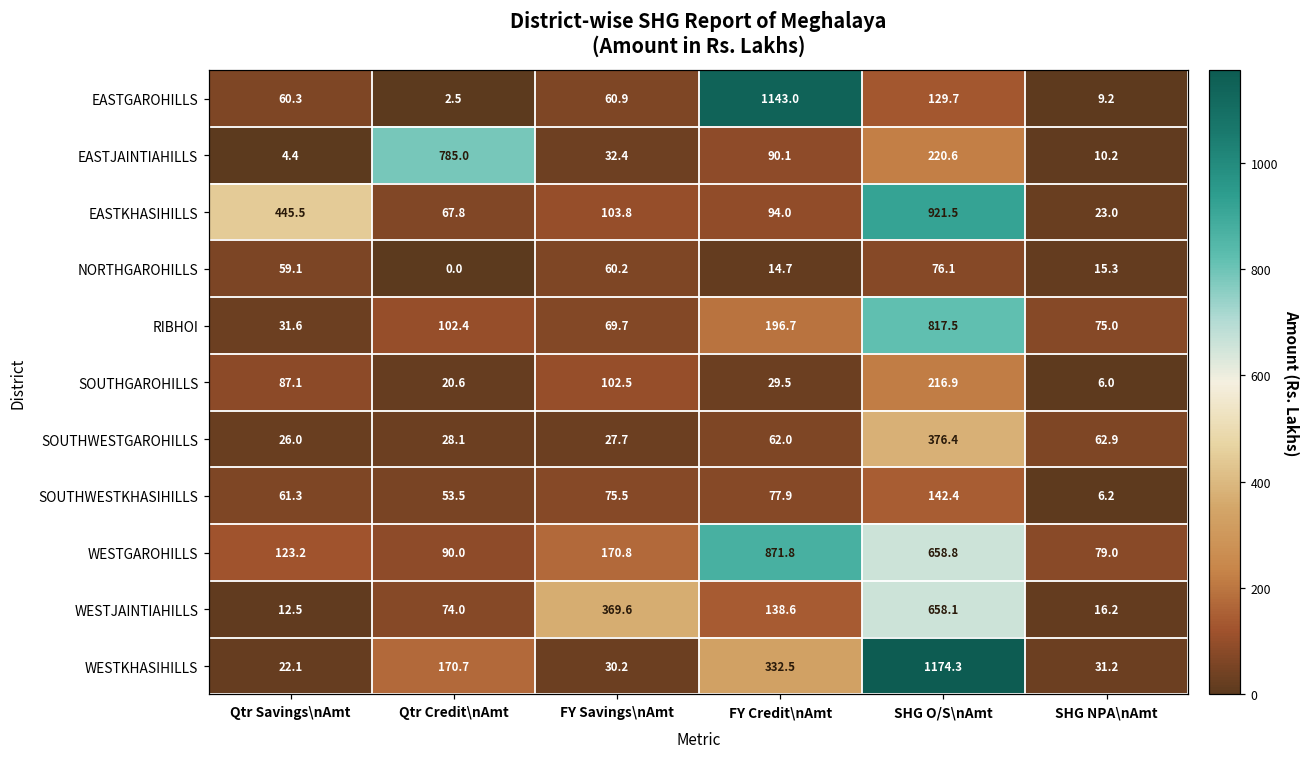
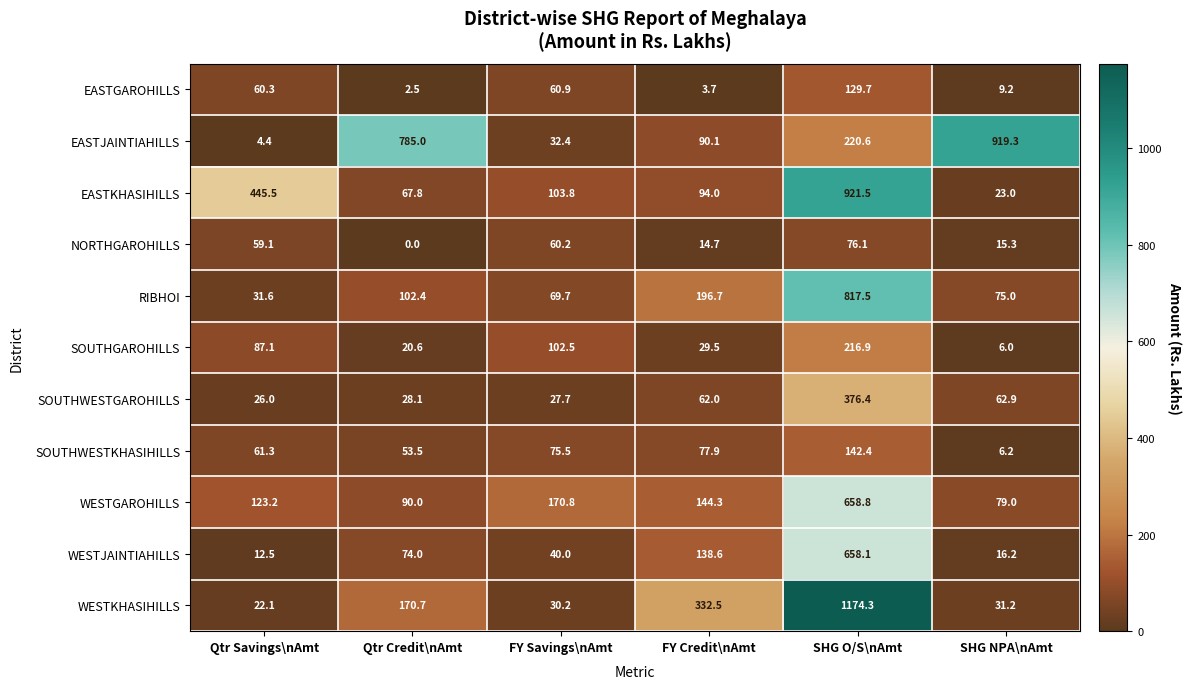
  {
    "EASTGAROHILLS": {
      "Qtr Savings\\nAmt": 60.3,
      "Qtr Credit\\nAmt": 2.5,
      "FY Savings\\nAmt": 60.9,
-     "FY Credit\\nAmt": 1143.0,
+     "FY Credit\\nAmt": 3.7,
      "SHG O/S\\nAmt": 129.7,
      "SHG NPA\\nAmt": 9.2
    },
    "EASTJAINTIAHILLS": {
      "Qtr Savings\\nAmt": 4.4,
      "Qtr Credit\\nAmt": 785.0,
      "FY Savings\\nAmt": 32.4,
      "FY Credit\\nAmt": 90.1,
      "SHG O/S\\nAmt": 220.6,
-     "SHG NPA\\nAmt": 10.2
+     "SHG NPA\\nAmt": 919.3
    },
    "EASTKHASIHILLS": {
      "Qtr Savings\\nAmt": 445.5,
      "Qtr Credit\\nAmt": 67.8,
      "FY Savings\\nAmt": 103.8,
      "FY Credit\\nAmt": 94.0,
      "SHG O/S\\nAmt": 921.5,
      "SHG NPA\\nAmt": 23.0
    },
    "NORTHGAROHILLS": {
      "Qtr Savings\\nAmt": 59.1,
      "Qtr Credit\\nAmt": 0.0,
      "FY Savings\\nAmt": 60.2,
      "FY Credit\\nAmt": 14.7,
      "SHG O/S\\nAmt": 76.1,
      "SHG NPA\\nAmt": 15.3
    },
    "RIBHOI": {
      "Qtr Savings\\nAmt": 31.6,
      "Qtr Credit\\nAmt": 102.4,
      "FY Savings\\nAmt": 69.7,
      "FY Credit\\nAmt": 196.7,
      "SHG O/S\\nAmt": 817.5,
      "SHG NPA\\nAmt": 75.0
    },
    "SOUTHGAROHILLS": {
      "Qtr Savings\\nAmt": 87.1,
      "Qtr Credit\\nAmt": 20.6,
      "FY Savings\\nAmt": 102.5,
      "FY Credit\\nAmt": 29.5,
      "SHG O/S\\nAmt": 216.9,
      "SHG NPA\\nAmt": 6.0
    },
    "SOUTHWESTGAROHILLS": {
      "Qtr Savings\\nAmt": 26.0,
      "Qtr Credit\\nAmt": 28.1,
      "FY Savings\\nAmt": 27.7,
      "FY Credit\\nAmt": 62.0,
      "SHG O/S\\nAmt": 376.4,
      "SHG NPA\\nAmt": 62.9
    },
    "SOUTHWESTKHASIHILLS": {
      "Qtr Savings\\nAmt": 61.3,
      "Qtr Credit\\nAmt": 53.5,
      "FY Savings\\nAmt": 75.5,
      "FY Credit\\nAmt": 77.9,
      "SHG O/S\\nAmt": 142.4,
      "SHG NPA\\nAmt": 6.2
    },
    "WESTGAROHILLS": {
      "Qtr Savings\\nAmt": 123.2,
      "Qtr Credit\\nAmt": 90.0,
      "FY Savings\\nAmt": 170.8,
-     "FY Credit\\nAmt": 871.8,
+     "FY Credit\\nAmt": 144.3,
      "SHG O/S\\nAmt": 658.8,
      "SHG NPA\\nAmt": 79.0
    },
    "WESTJAINTIAHILLS": {
      "Qtr Savings\\nAmt": 12.5,
      "Qtr Credit\\nAmt": 74.0,
-     "FY Savings\\nAmt": 369.6,
+     "FY Savings\\nAmt": 40.0,
      "FY Credit\\nAmt": 138.6,
      "SHG O/S\\nAmt": 658.1,
      "SHG NPA\\nAmt": 16.2
    },
    "WESTKHASIHILLS": {
      "Qtr Savings\\nAmt": 22.1,
      "Qtr Credit\\nAmt": 170.7,
      "FY Savings\\nAmt": 30.2,
      "FY Credit\\nAmt": 332.5,
      "SHG O/S\\nAmt": 1174.3,
      "SHG NPA\\nAmt": 31.2
    }
  }
